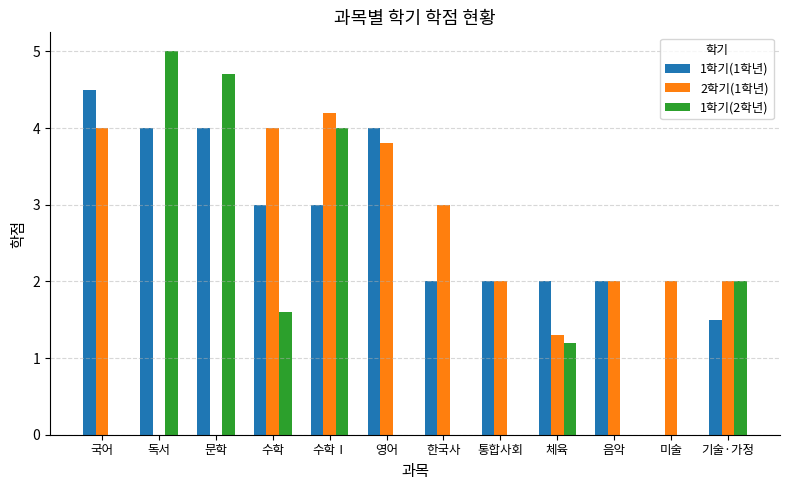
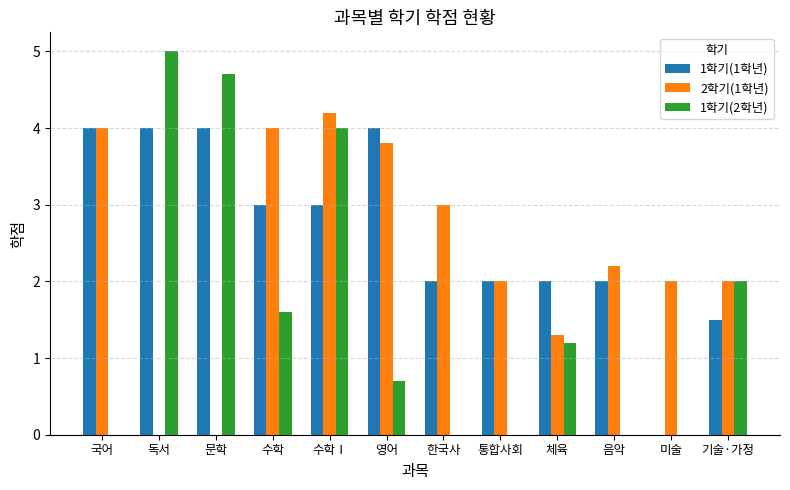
  {
    "1학기(1학년)": {
-     "국어": 4.5,
+     "국어": 4.0,
      "독서": 4.0,
      "문학": 4.0,
      "수학": 3.0,
      "수학Ⅰ": 3.0,
      "영어": 4.0,
      "한국사": 2.0,
      "통합사회": 2.0,
      "체육": 2.0,
      "음악": 2.0,
      "미술": 0.0,
      "기술·가정": 1.5
    },
    "2학기(1학년)": {
      "국어": 4.0,
      "독서": 0.0,
      "문학": 0.0,
      "수학": 4.0,
      "수학Ⅰ": 4.2,
      "영어": 3.8,
      "한국사": 3.0,
      "통합사회": 2.0,
      "체육": 1.3,
-     "음악": 2.0,
+     "음악": 2.2,
      "미술": 2.0,
      "기술·가정": 2.0
    },
    "1학기(2학년)": {
      "국어": 0.0,
      "독서": 5.0,
      "문학": 4.7,
      "수학": 1.6,
      "수학Ⅰ": 4.0,
-     "영어": 0.0,
+     "영어": 0.7,
      "한국사": 0.0,
      "통합사회": 0.0,
      "체육": 1.2,
      "음악": 0.0,
      "미술": 0.0,
      "기술·가정": 2.0
    }
  }
